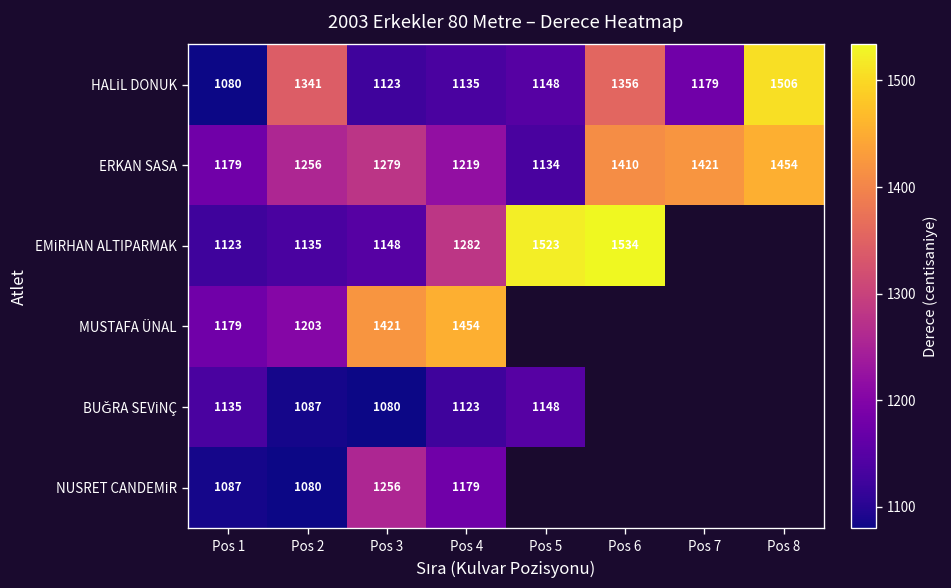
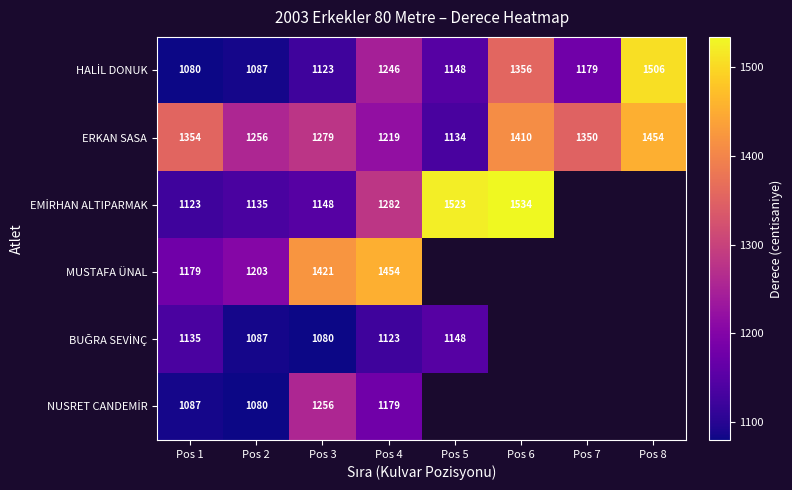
  {
    "HALİL DONUK": {
      "Pos 1": 1080,
-     "Pos 2": 1341,
+     "Pos 2": 1087,
      "Pos 3": 1123,
-     "Pos 4": 1135,
+     "Pos 4": 1246,
      "Pos 5": 1148,
      "Pos 6": 1356,
      "Pos 7": 1179,
      "Pos 8": 1506
    },
    "ERKAN SASA": {
-     "Pos 1": 1179,
+     "Pos 1": 1354,
      "Pos 2": 1256,
      "Pos 3": 1279,
      "Pos 4": 1219,
      "Pos 5": 1134,
      "Pos 6": 1410,
-     "Pos 7": 1421,
+     "Pos 7": 1350,
      "Pos 8": 1454
    },
    "EMİRHAN ALTIPARMAK": {
      "Pos 1": 1123,
      "Pos 2": 1135,
      "Pos 3": 1148,
      "Pos 4": 1282,
      "Pos 5": 1523,
      "Pos 6": 1534
    },
    "MUSTAFA ÜNAL": {
      "Pos 1": 1179,
      "Pos 2": 1203,
      "Pos 3": 1421,
      "Pos 4": 1454
    },
    "BUĞRA SEVİNÇ": {
      "Pos 1": 1135,
      "Pos 2": 1087,
      "Pos 3": 1080,
      "Pos 4": 1123,
      "Pos 5": 1148
    },
    "NUSRET CANDEMİR": {
      "Pos 1": 1087,
      "Pos 2": 1080,
      "Pos 3": 1256,
      "Pos 4": 1179
    }
  }
